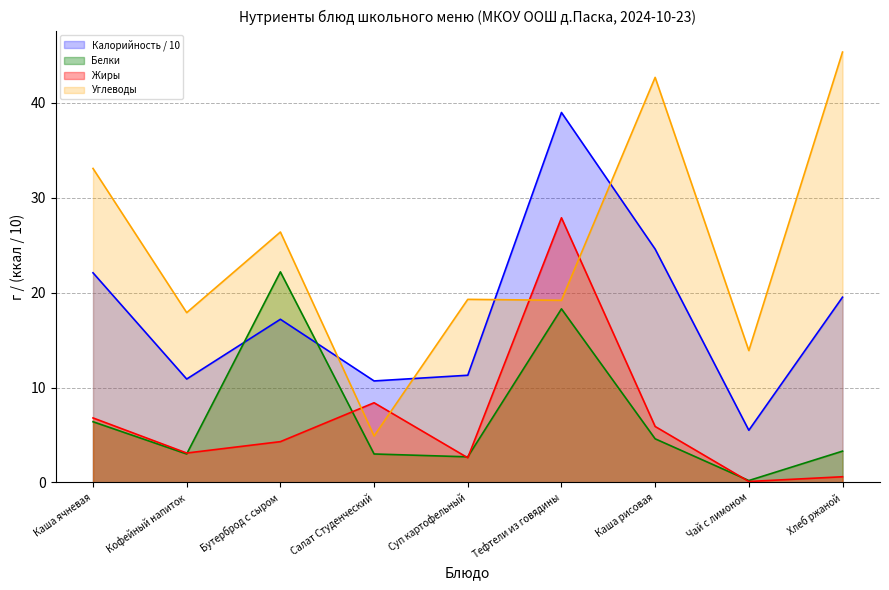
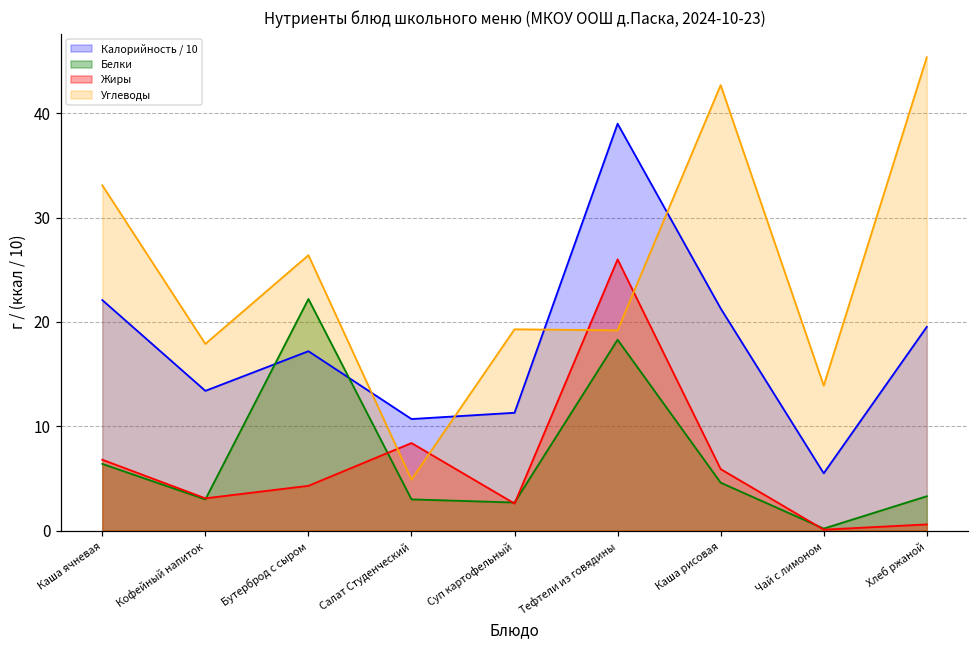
  {
    "Калорийность / 10": {
      "Каша ячневая": 22,
-     "Кофейный напиток": 11,
+     "Кофейный напиток": 13,
      "Бутерброд с сыром": 17,
      "Салат Студенческий": 11,
      "Суп картофельный": 11,
      "Тефтели из говядины": 39,
-     "Каша рисовая": 25,
+     "Каша рисовая": 21,
      "Чай с лимоном": 6,
      "Хлеб ржаной": 20
    },
    "Белки": {
      "Каша ячневая": 6,
      "Бутерброд с сыром": 22,
      "Салат Студенческий": 3,
      "Тефтели из говядины": 18,
      "Каша рисовая": 5,
      "Хлеб ржаной": 3
    },
    "Жиры": {
      "Каша ячневая": 7,
      "Бутерброд с сыром": 4,
      "Салат Студенческий": 8,
-     "Тефтели из говядины": 28,
+     "Тефтели из говядины": 26,
      "Каша рисовая": 6,
      "Хлеб ржаной": 1
    },
    "Углеводы": {
      "Каша ячневая": 33,
      "Кофейный напиток": 18,
      "Бутерброд с сыром": 26,
      "Салат Студенческий": 5,
      "Суп картофельный": 19,
      "Тефтели из говядины": 19,
      "Каша рисовая": 43,
      "Чай с лимоном": 14,
      "Хлеб ржаной": 45
    }
  }
